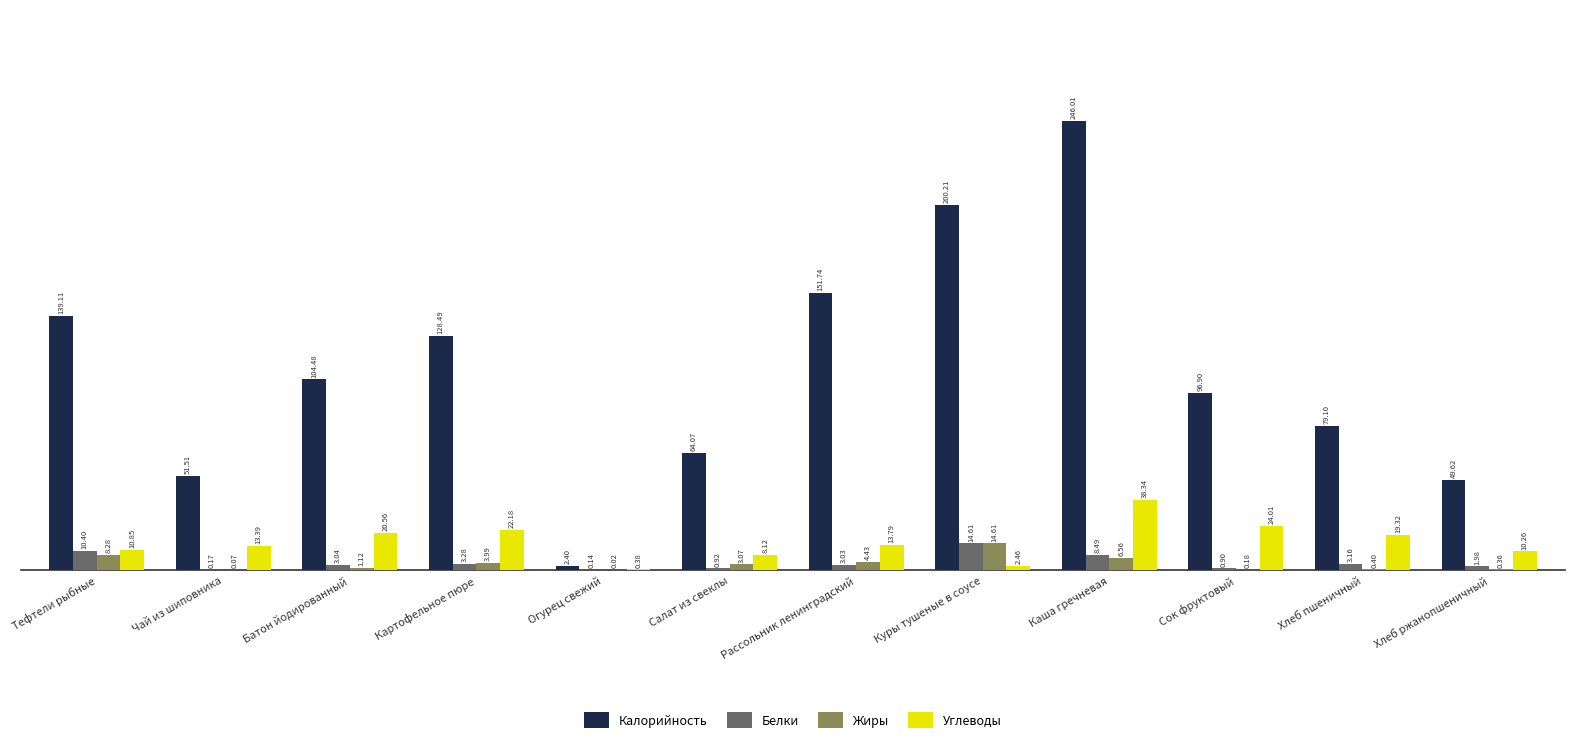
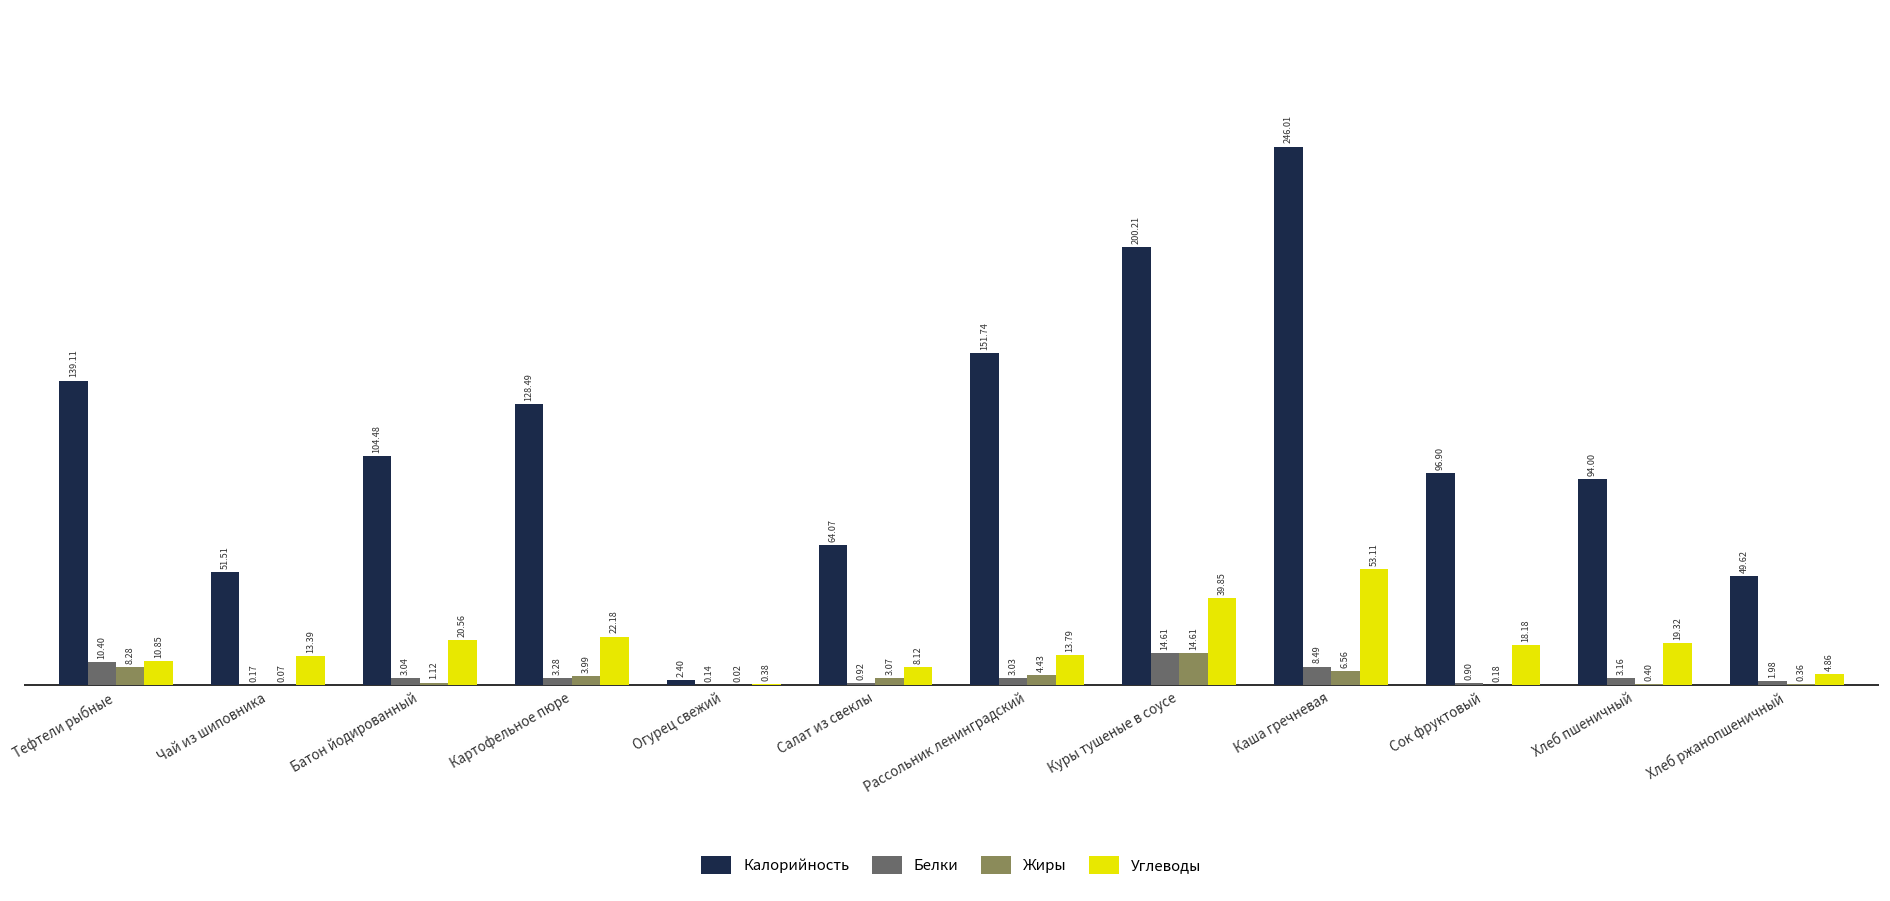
  {
    "Калорийность": {
      "Тефтели рыбные": 139.11,
      "Чай из шиповника": 51.51,
      "Батон йодированный": 104.48,
      "Картофельное пюре": 128.49,
      "Огурец свежий": 2.40,
      "Салат из свеклы": 64.07,
      "Рассольник ленинградский": 151.74,
      "Куры тушеные в соусе": 200.21,
      "Каша гречневая": 246.01,
      "Сок фруктовый": 96.90,
-     "Хлеб пшеничный": 79.10,
+     "Хлеб пшеничный": 94.00,
      "Хлеб ржанопшеничный": 49.62
    },
    "Углеводы": {
      "Тефтели рыбные": 10.85,
      "Чай из шиповника": 13.39,
      "Батон йодированный": 20.56,
      "Картофельное пюре": 22.18,
      "Огурец свежий": 0.38,
      "Салат из свеклы": 8.12,
      "Рассольник ленинградский": 13.79,
-     "Куры тушеные в соусе": 2.46,
-     "Каша гречневая": 38.34,
-     "Сок фруктовый": 24.01,
+     "Куры тушеные в соусе": 39.85,
+     "Каша гречневая": 53.11,
+     "Сок фруктовый": 18.18,
      "Хлеб пшеничный": 19.32,
-     "Хлеб ржанопшеничный": 10.26
+     "Хлеб ржанопшеничный": 4.86
    }
  }
